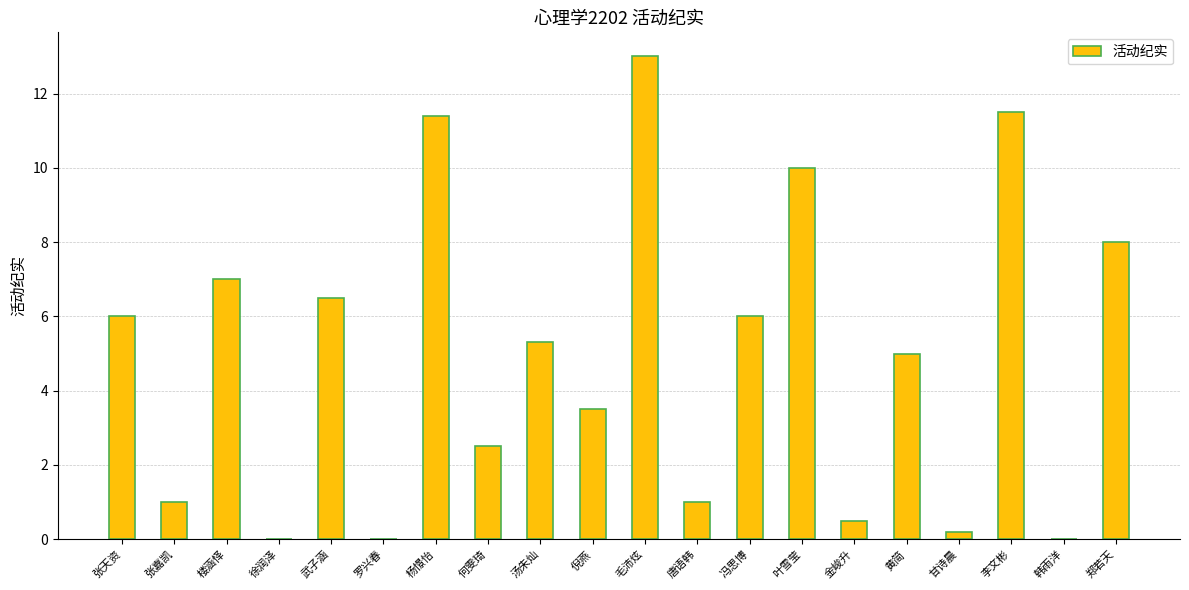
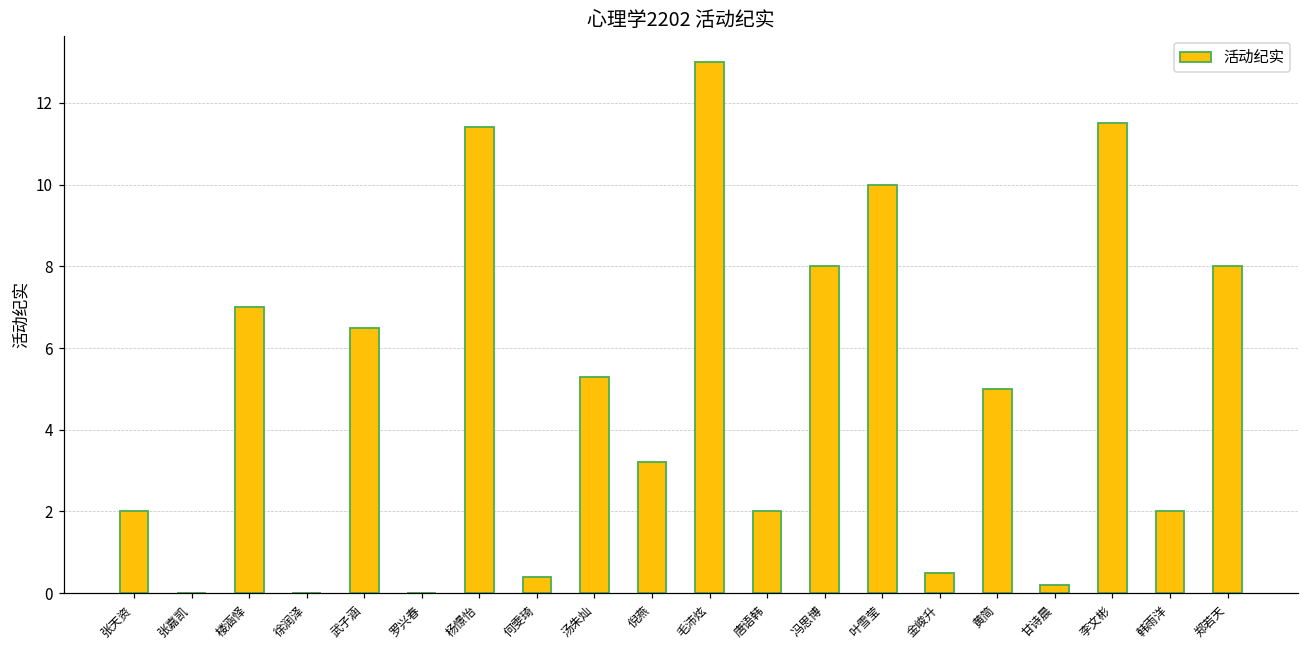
  {
-   "张天资": 6,
-   "张嘉凯": 1,
+   "张天资": 2,
+   "张嘉凯": 0,
    "楼涵怿": 7.0,
    "徐润泽": 0.0,
    "武子涵": 6.5,
    "罗兴春": 0.0,
    "杨憬怡": 11.4,
-   "何雯琦": 2.5,
+   "何雯琦": 0.4,
    "汤朱灿": 5.3,
-   "倪燕": 3.5,
+   "倪燕": 3.2,
    "毛沛炫": 13.0,
-   "唐语韩": 1,
-   "冯思博": 6,
+   "唐语韩": 2,
+   "冯思博": 8,
    "叶雪莹": 10.0,
    "金峻升": 0.5,
    "黄简": 5.0,
    "甘诗晨": 0.2,
    "李文彬": 11.5,
-   "韩雨洋": 0,
+   "韩雨洋": 2,
    "郑若天": 8.0
  }
